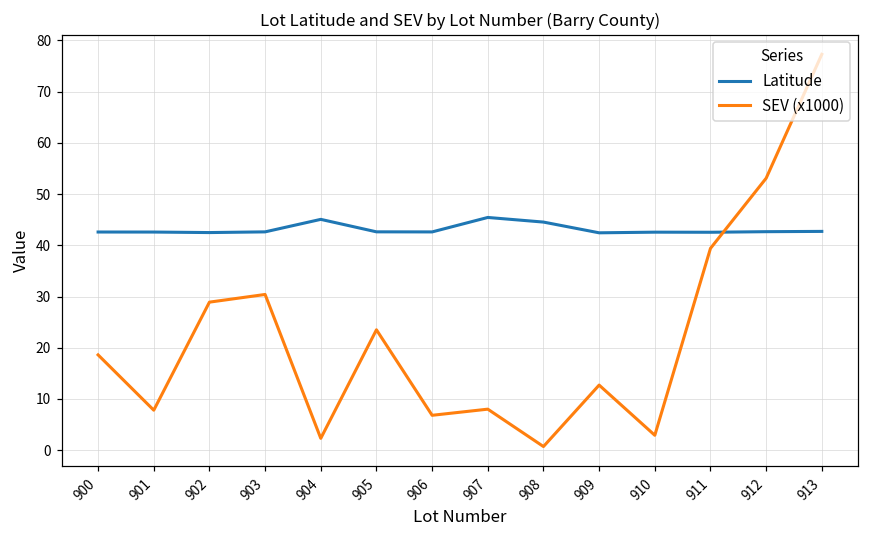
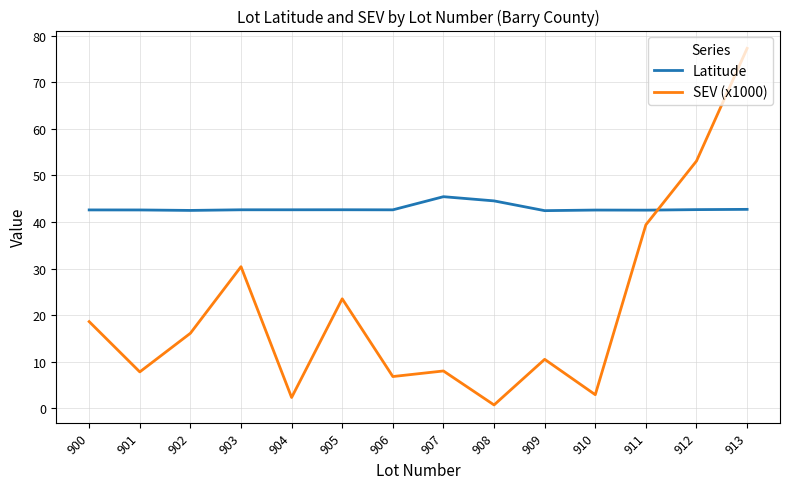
  {
    "Latitude": {
      "900": 43,
      "901": 43,
      "902": 42,
      "903": 43,
-     "904": 45,
+     "904": 43,
      "905": 43,
      "906": 43,
      "907": 45,
      "908": 45,
      "909": 42,
      "910": 43,
      "911": 43,
      "912": 43,
      "913": 43
    },
    "SEV (x1000)": {
      "900": 19,
      "901": 8,
-     "902": 29,
+     "902": 16,
      "903": 30,
      "904": 2,
      "905": 24,
      "906": 7,
      "907": 8,
      "908": 1,
-     "909": 13,
+     "909": 11,
      "910": 3,
      "911": 39,
      "912": 53
    }
  }
